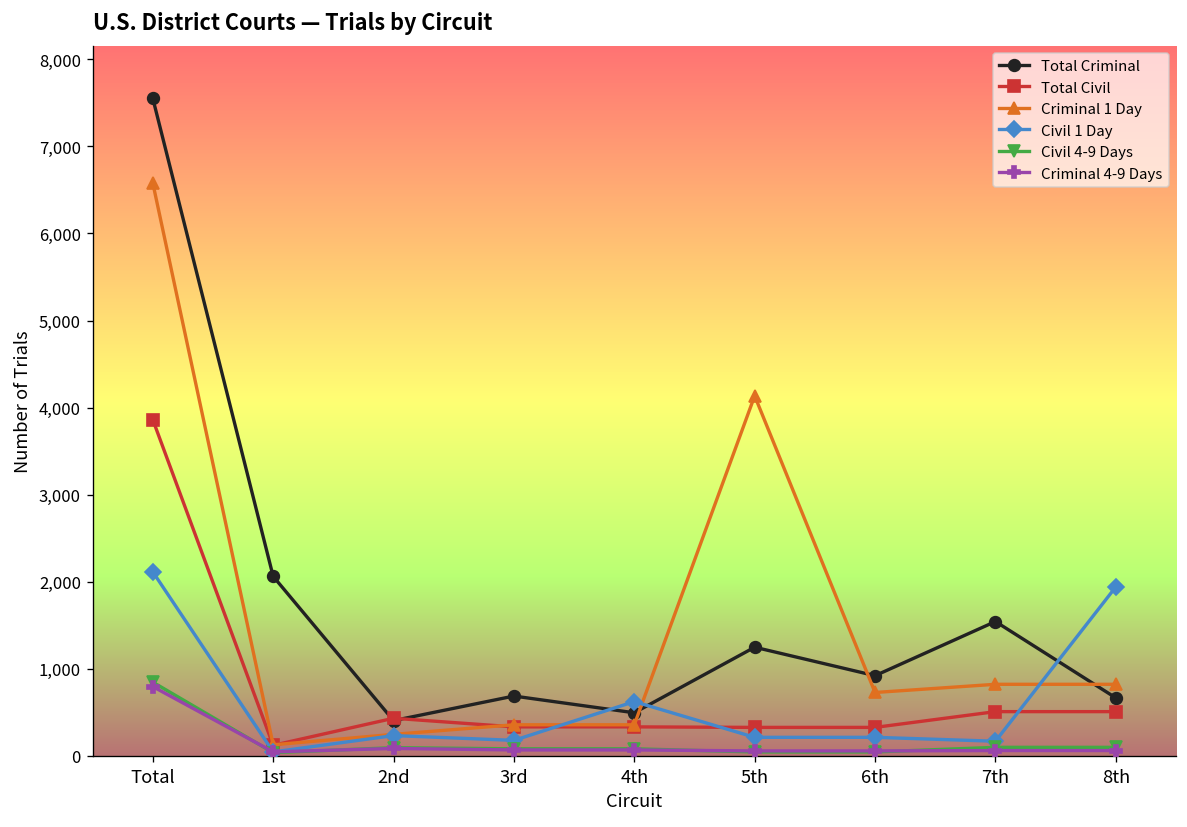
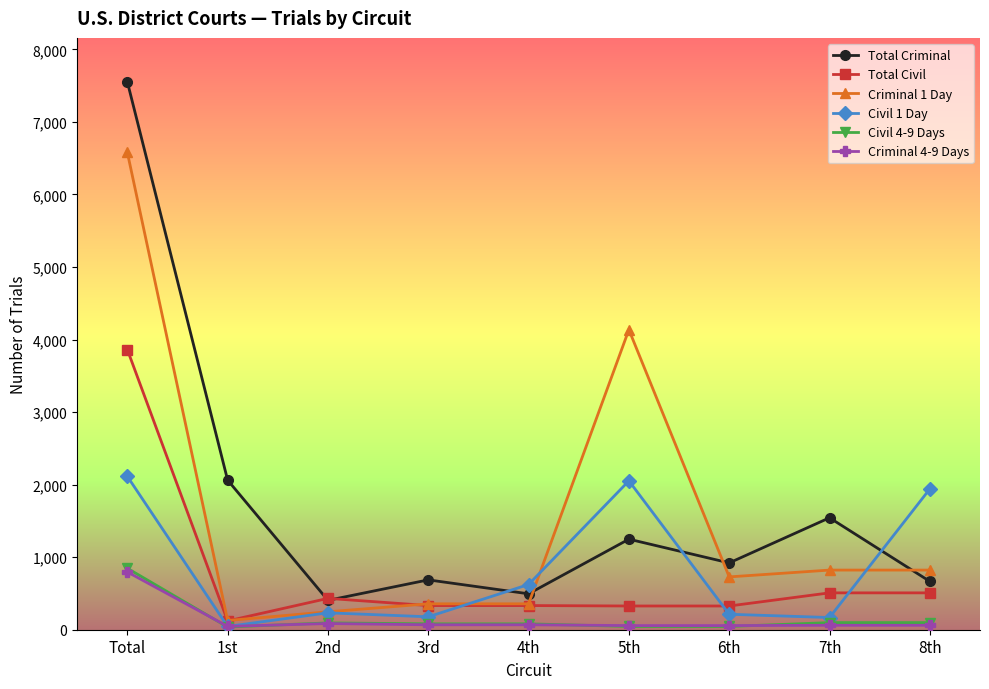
  {
    "Total Criminal": {
      "Total": "7,600",
      "1st": "2,100",
      "3rd": "700",
      "4th": "500",
      "5th": "1,200",
      "6th": "900",
      "7th": "1,500",
      "8th": "700"
    },
    "Total Civil": {
      "Total": "3,900",
      "5th": "300",
      "6th": "300",
      "7th": "500",
      "8th": "500"
    },
    "Criminal 1 Day": {
      "Total": "6,600",
      "5th": "4,100",
      "6th": "700",
      "7th": "800",
      "8th": "800"
    },
    "Civil 1 Day": {
      "Total": "2,100",
      "3rd": "200",
      "4th": "600",
-     "5th": "200",
+     "5th": "2,100",
      "6th": "200",
      "7th": "200",
      "8th": "1,900"
    },
    "Civil 4-9 Days": {
      "Total": "800",
      "7th": "100",
      "8th": "100"
    },
    "Criminal 4-9 Days": {
      "Total": "800",
      "7th": "100",
      "8th": "100"
    }
  }
